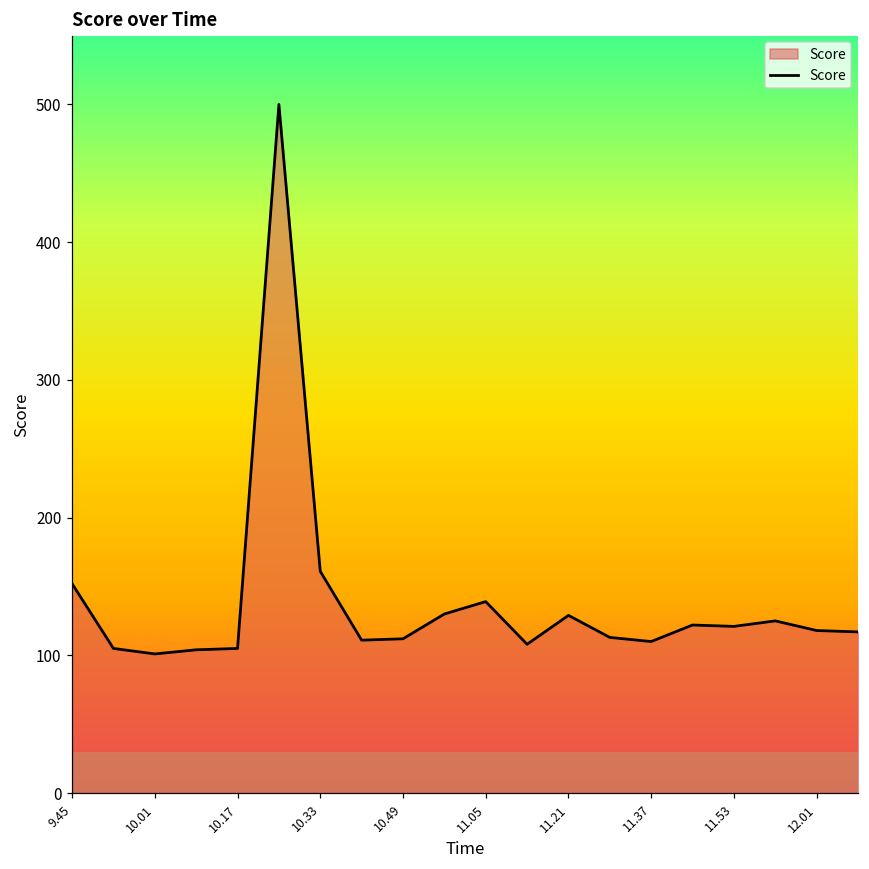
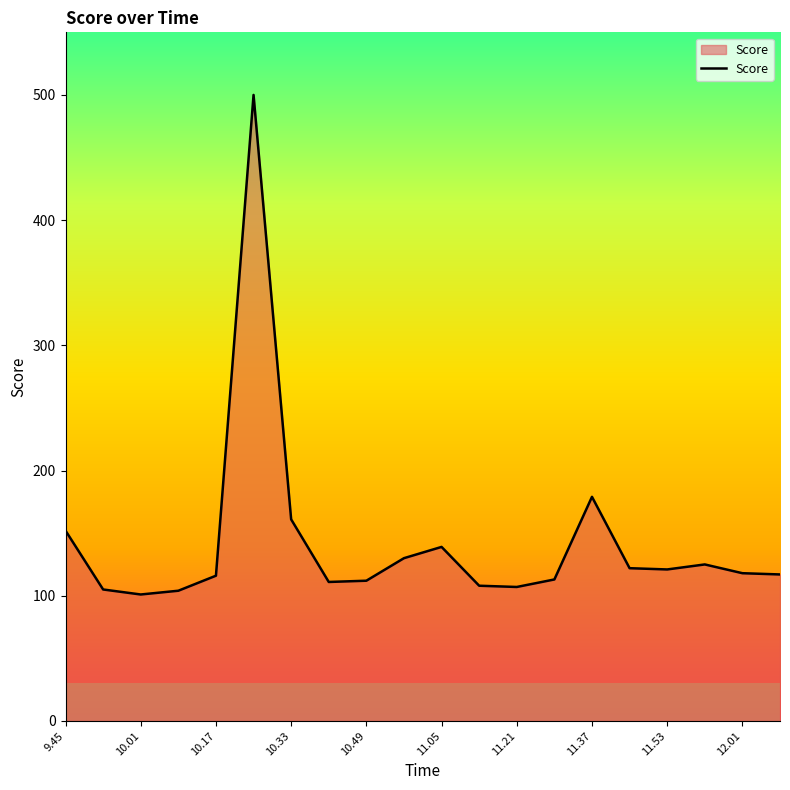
  {
    "9.45": 152,
    "10.01": 101,
-   "10.17": 105,
+   "10.17": 116,
    "10.33": 161,
    "10.49": 112,
    "11.05": 139,
-   "11.21": 129,
-   "11.37": 110,
+   "11.21": 107,
+   "11.37": 179,
    "11.53": 121,
    "12.01": 118
  }
